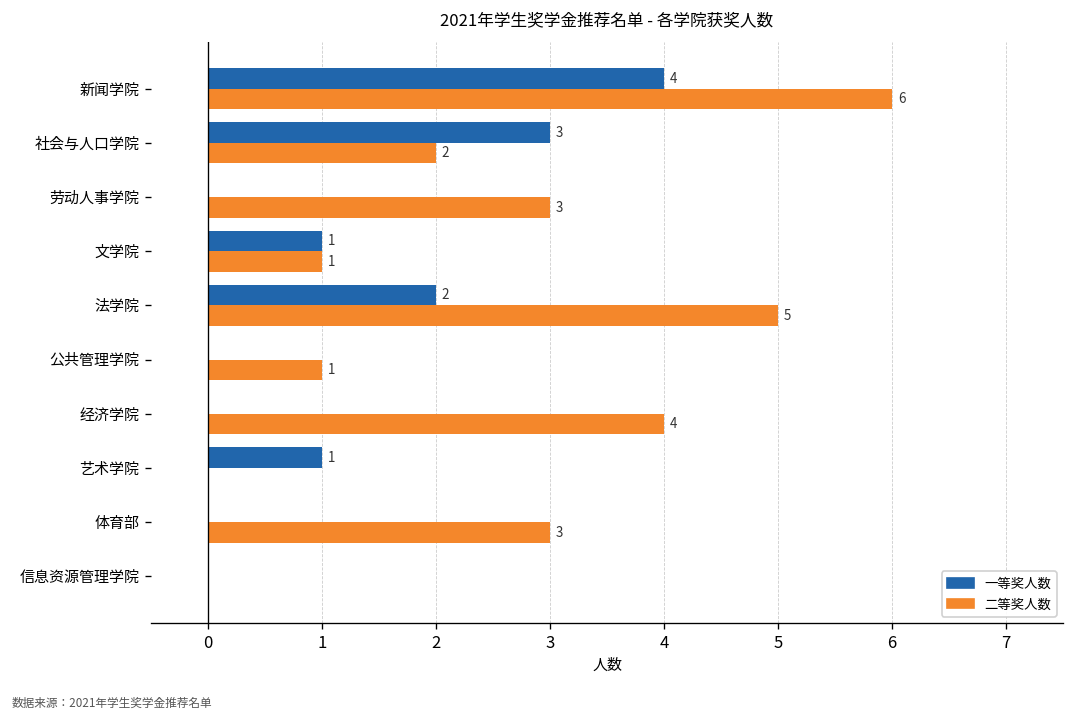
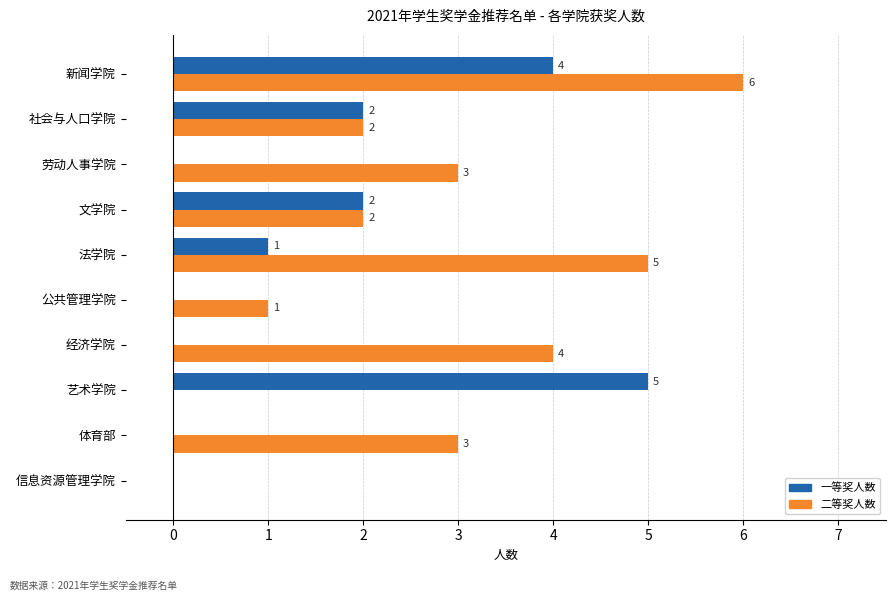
  {
    "一等奖人数": {
      "新闻学院": 4,
-     "社会与人口学院": 3,
-     "文学院": 1,
-     "法学院": 2,
-     "艺术学院": 1
+     "社会与人口学院": 2,
+     "文学院": 2,
+     "法学院": 1,
+     "艺术学院": 5
    },
    "二等奖人数": {
      "新闻学院": 6,
      "社会与人口学院": 2,
      "劳动人事学院": 3,
-     "文学院": 1,
+     "文学院": 2,
      "法学院": 5,
      "公共管理学院": 1,
      "经济学院": 4,
      "体育部": 3
    }
  }
